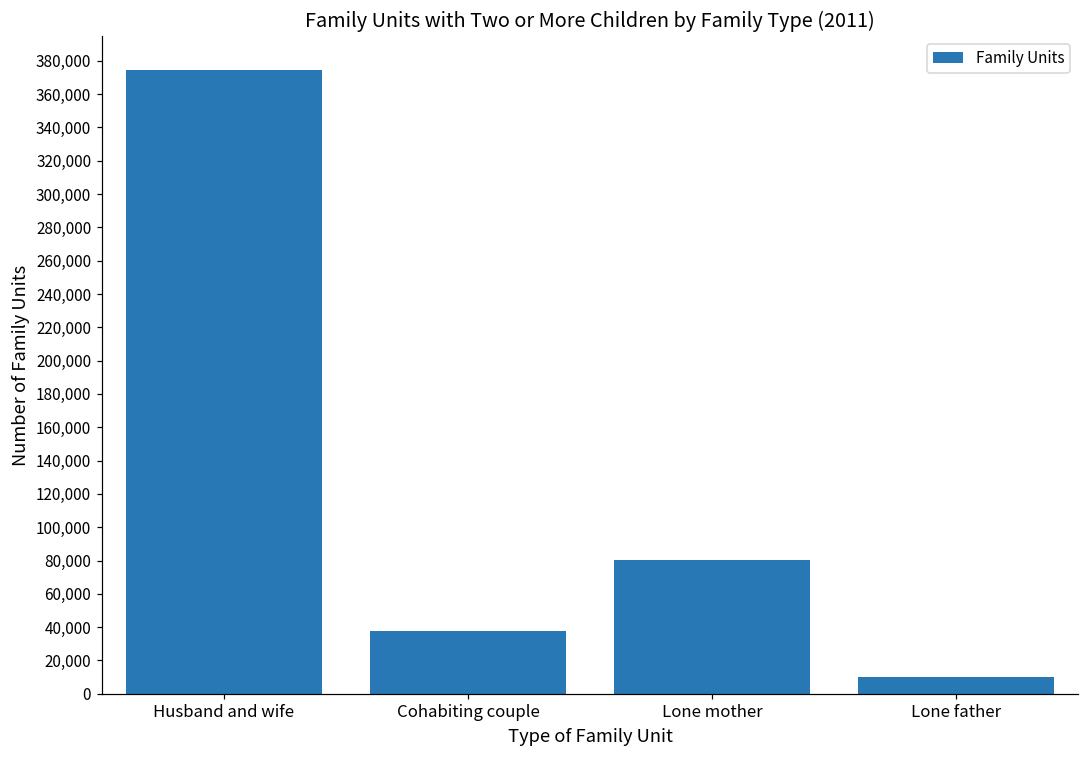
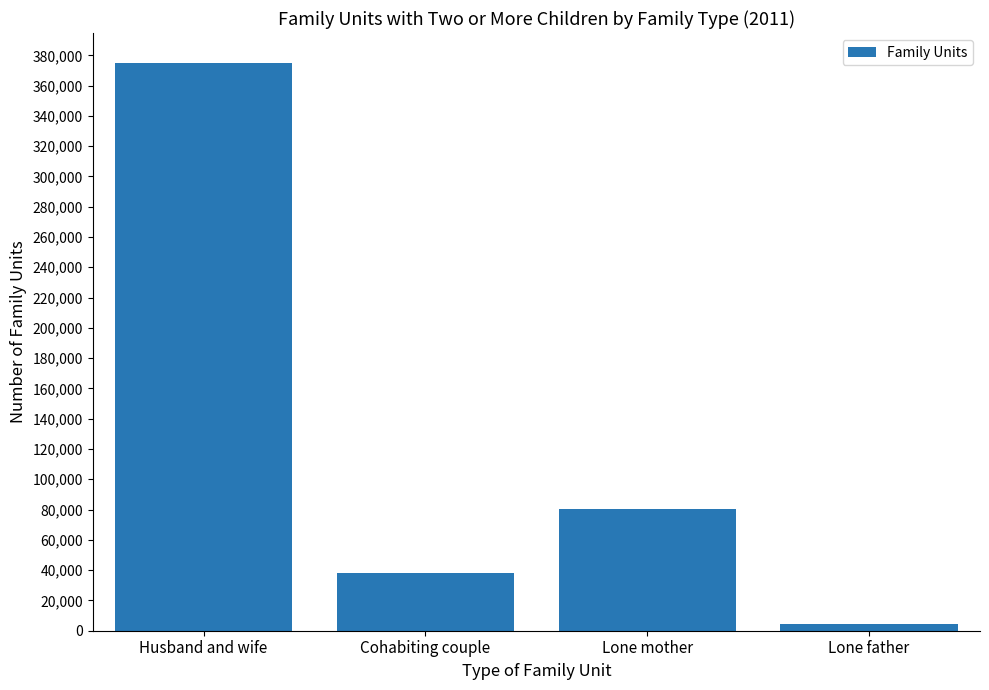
  {
    "Husband and wife": "375,000",
    "Cohabiting couple": "38,000",
    "Lone mother": "80,000",
-   "Lone father": "10,000"
+   "Lone father": "5,000"
  }
